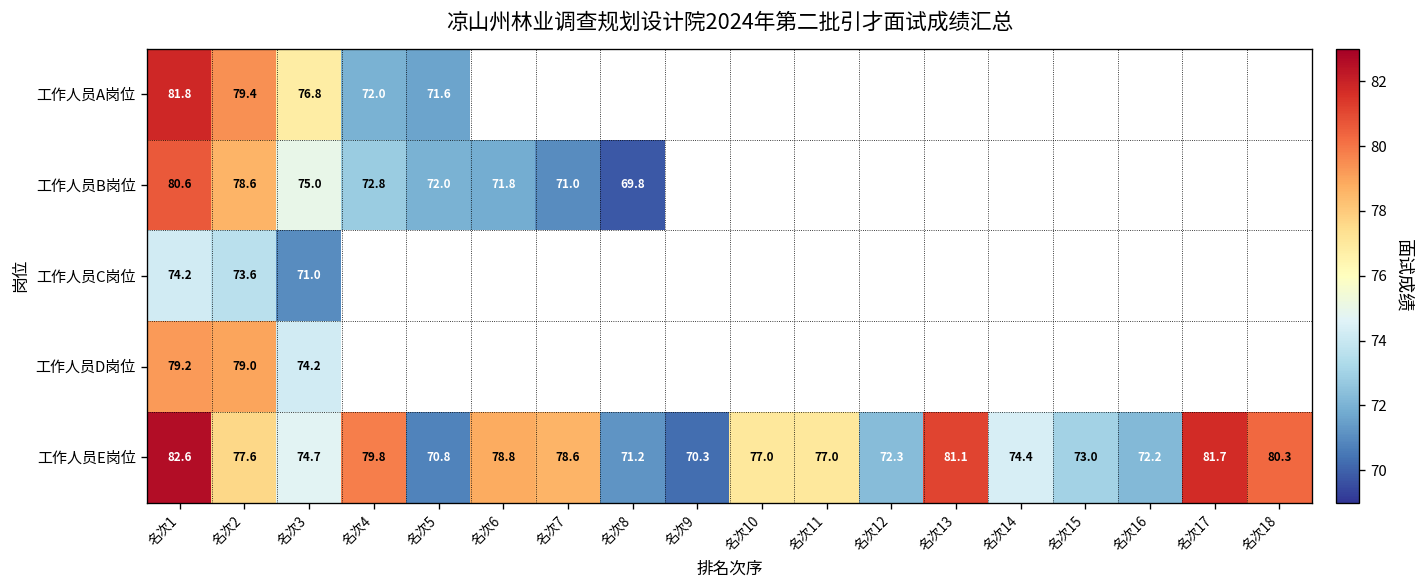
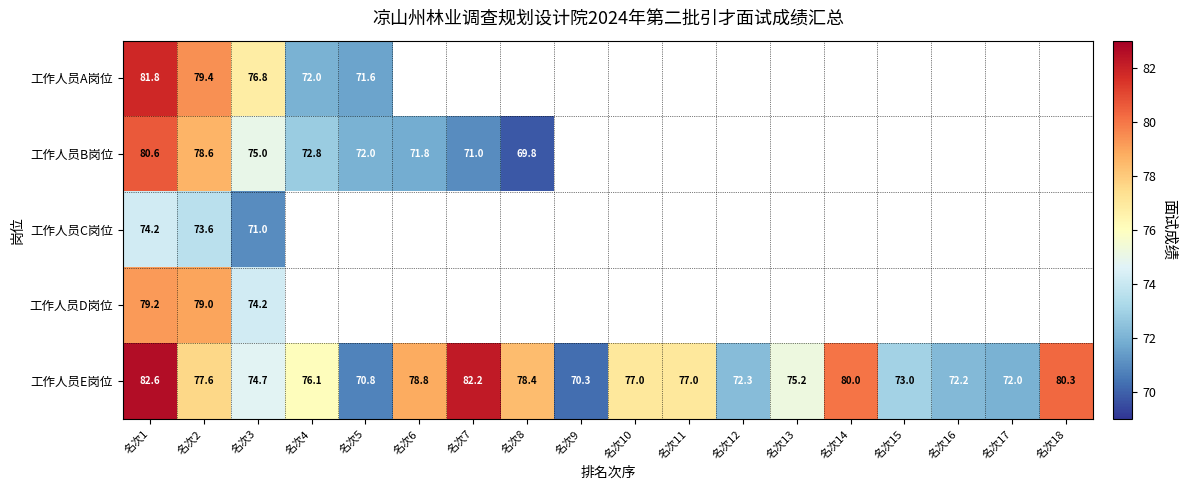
  {
    "工作人员A岗位": {
      "名次1": 81.8,
      "名次2": 79.4,
      "名次3": 76.8,
      "名次4": 72.0,
      "名次5": 71.6
    },
    "工作人员B岗位": {
      "名次1": 80.6,
      "名次2": 78.6,
      "名次3": 75.0,
      "名次4": 72.8,
      "名次5": 72.0,
      "名次6": 71.8,
      "名次7": 71.0,
      "名次8": 69.8
    },
    "工作人员C岗位": {
      "名次1": 74.2,
      "名次2": 73.6,
      "名次3": 71.0
    },
    "工作人员D岗位": {
      "名次1": 79.2,
      "名次2": 79.0,
      "名次3": 74.2
    },
    "工作人员E岗位": {
      "名次1": 82.6,
      "名次2": 77.6,
      "名次3": 74.7,
-     "名次4": 79.8,
+     "名次4": 76.1,
      "名次5": 70.8,
      "名次6": 78.8,
-     "名次7": 78.6,
-     "名次8": 71.2,
+     "名次7": 82.2,
+     "名次8": 78.4,
      "名次9": 70.3,
      "名次10": 77.0,
      "名次11": 77.0,
      "名次12": 72.3,
-     "名次13": 81.1,
-     "名次14": 74.4,
+     "名次13": 75.2,
+     "名次14": 80.0,
      "名次15": 73.0,
      "名次16": 72.2,
-     "名次17": 81.7,
+     "名次17": 72.0,
      "名次18": 80.3
    }
  }
